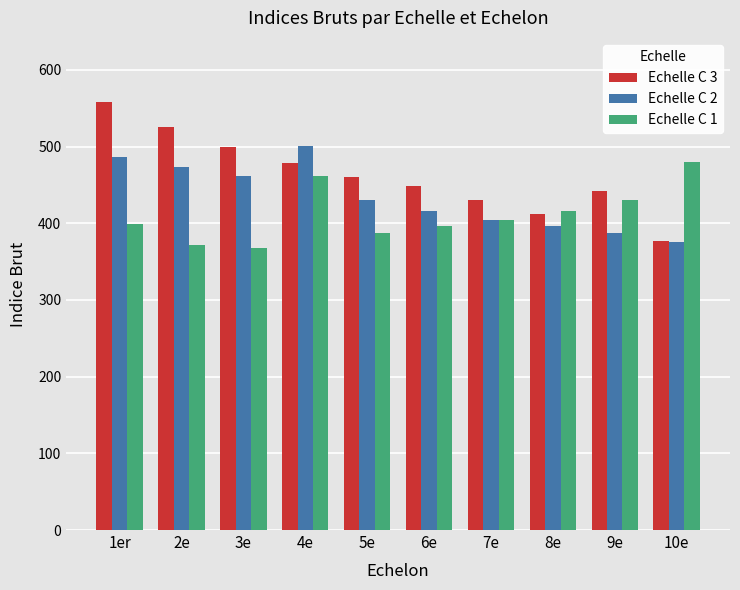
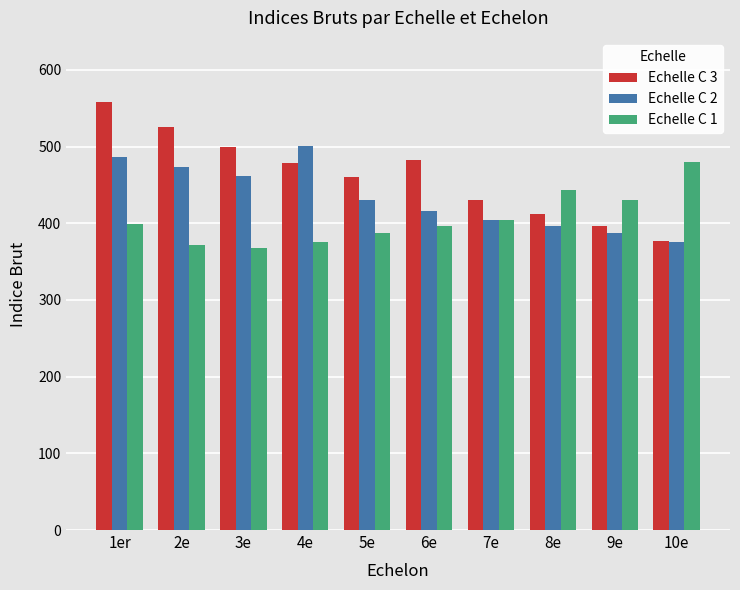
  {
    "Echelle C 3": {
      "1er": 560,
      "2e": 530,
      "3e": 500,
      "4e": 480,
      "5e": 460,
-     "6e": 450,
+     "6e": 480,
      "7e": 430,
      "8e": 410,
-     "9e": 440,
+     "9e": 400,
      "10e": 380
    },
    "Echelle C 2": {
      "1er": 490,
      "2e": 470,
      "3e": 460,
      "4e": 500,
      "5e": 430,
      "6e": 420,
      "7e": 400,
      "8e": 400,
      "9e": 390,
      "10e": 380
    },
    "Echelle C 1": {
      "1er": 400,
      "2e": 370,
      "3e": 370,
-     "4e": 460,
+     "4e": 380,
      "5e": 390,
      "6e": 400,
      "7e": 400,
-     "8e": 420,
+     "8e": 440,
      "9e": 430,
      "10e": 480
    }
  }
